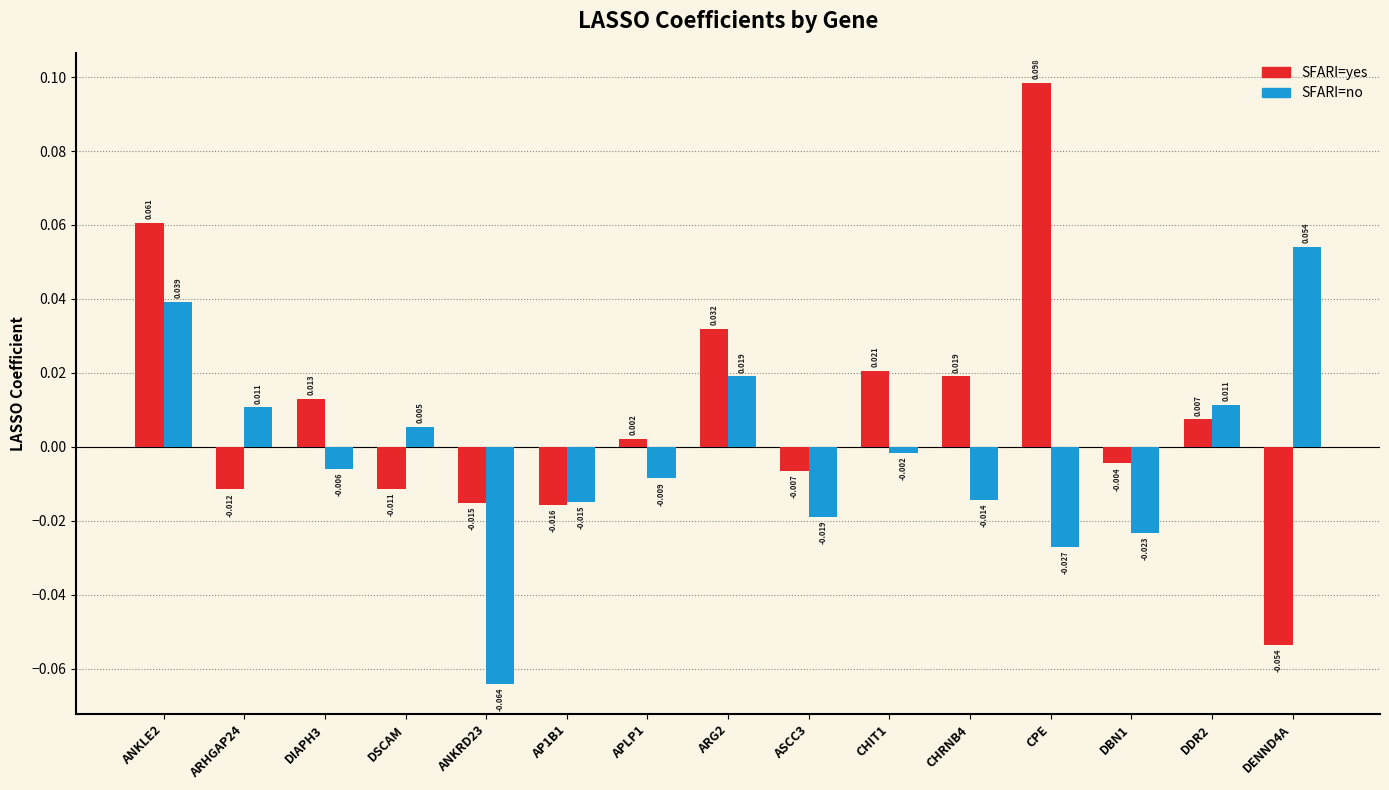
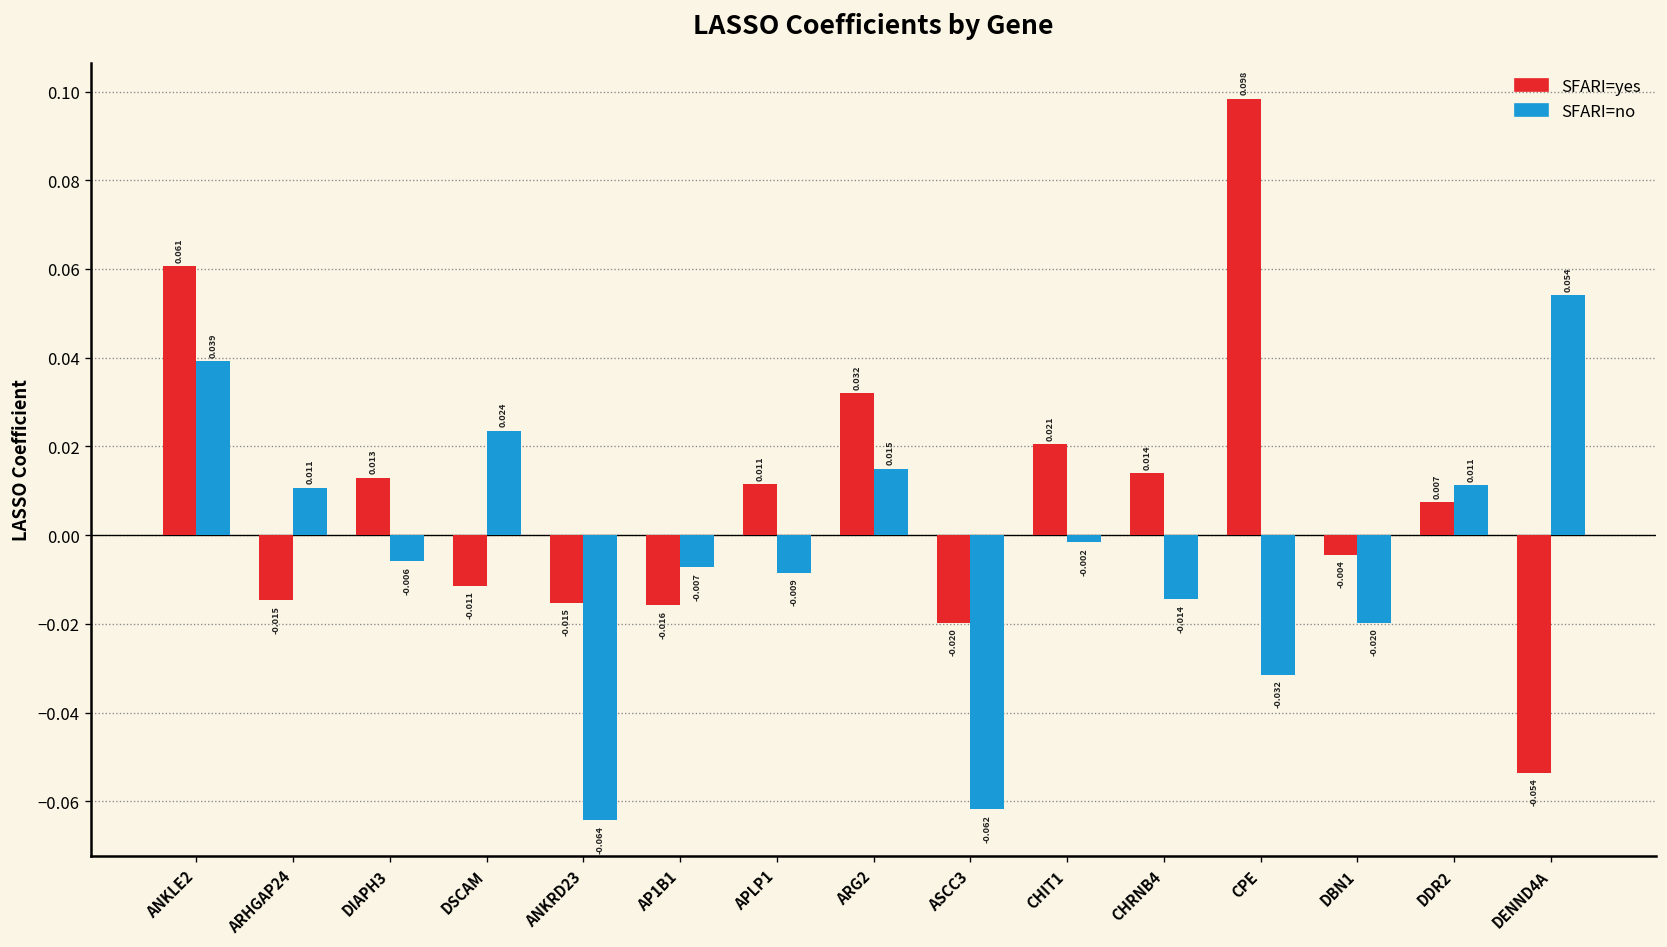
  {
    "SFARI=yes": {
      "ANKLE2": 0.061,
-     "ARHGAP24": -0.012,
+     "ARHGAP24": -0.015,
      "DIAPH3": 0.013,
      "DSCAM": -0.011,
      "ANKRD23": -0.015,
      "AP1B1": -0.016,
-     "APLP1": 0.002,
+     "APLP1": 0.011,
      "ARG2": 0.032,
-     "ASCC3": -0.007,
+     "ASCC3": -0.020,
      "CHIT1": 0.021,
-     "CHRNB4": 0.019,
+     "CHRNB4": 0.014,
      "CPE": 0.098,
      "DBN1": -0.004,
      "DDR2": 0.007,
      "DENND4A": -0.054
    },
    "SFARI=no": {
      "ANKLE2": 0.039,
      "ARHGAP24": 0.011,
      "DIAPH3": -0.006,
-     "DSCAM": 0.005,
+     "DSCAM": 0.024,
      "ANKRD23": -0.064,
-     "AP1B1": -0.015,
+     "AP1B1": -0.007,
      "APLP1": -0.009,
-     "ARG2": 0.019,
-     "ASCC3": -0.019,
+     "ARG2": 0.015,
+     "ASCC3": -0.062,
      "CHIT1": -0.002,
      "CHRNB4": -0.014,
-     "CPE": -0.027,
-     "DBN1": -0.023,
+     "CPE": -0.032,
+     "DBN1": -0.020,
      "DDR2": 0.011,
      "DENND4A": 0.054
    }
  }
